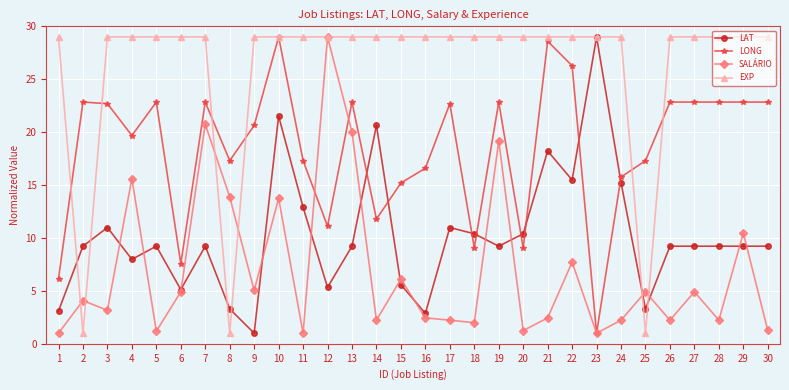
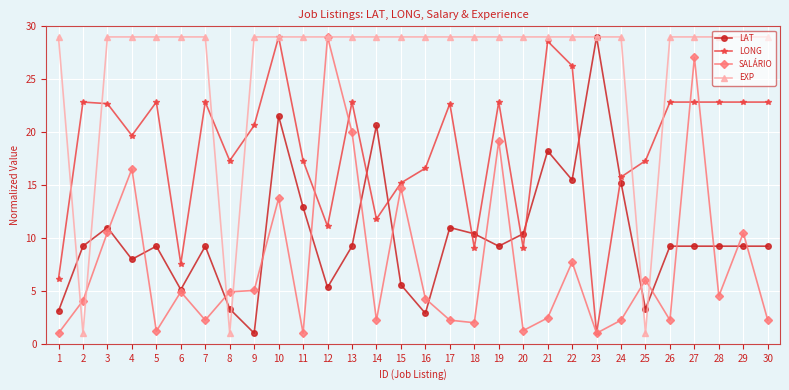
  {
    "SALÁRIO": {
      "1": 1.0,
      "2": 4.1,
-     "3": 3.2,
-     "4": 15.6,
+     "3": 10.5,
+     "4": 16.5,
      "5": 1.2,
-     "7": 20.8,
-     "8": 13.9,
+     "7": 2.2,
+     "8": 4.9,
      "9": 5.0,
      "10": 13.7,
      "11": 1.0,
      "13": 20.0,
      "14": 2.2,
-     "15": 6.1,
-     "16": 2.4,
+     "15": 14.7,
+     "16": 4.3,
      "17": 2.2,
      "18": 2.0,
      "19": 19.2,
      "20": 1.2,
      "21": 2.4,
      "22": 7.7,
      "24": 2.2,
-     "25": 4.9,
+     "25": 6.0,
      "26": 2.2,
-     "27": 4.9,
-     "28": 2.2,
+     "27": 27.1,
+     "28": 4.5,
      "29": 10.5,
-     "30": 1.3
+     "30": 2.2
    },
    "EXP": {
      "1": 29.0,
      "2": 1.0,
      "3": 29.0,
      "4": 29.0,
      "5": 29.0,
      "6": 29.0,
      "7": 29.0,
      "8": 1.0,
      "9": 29.0,
      "11": 29.0,
      "13": 29.0,
      "14": 29.0,
      "15": 29.0,
      "16": 29.0,
      "17": 29.0,
      "18": 29.0,
      "19": 29.0,
      "20": 29.0,
      "21": 29.0,
      "22": 29.0,
      "24": 29.0,
      "25": 1.0,
      "26": 29.0,
      "27": 29.0
    }
  }
